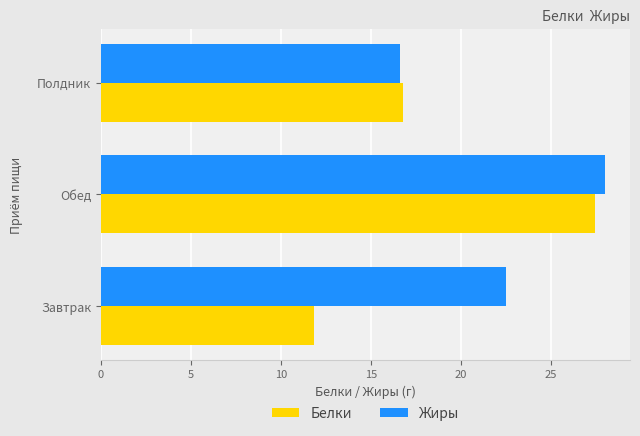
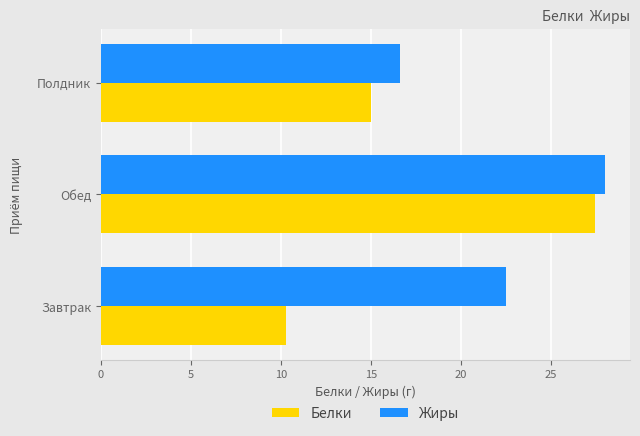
  {
    "Белки": {
-     "Полдник": 16.8,
+     "Полдник": 15.0,
      "Обед": 27.5,
-     "Завтрак": 11.9
+     "Завтрак": 10.3
    },
    "Жиры": {
      "Полдник": 16.6,
      "Обед": 28.0,
      "Завтрак": 22.5
    }
  }
